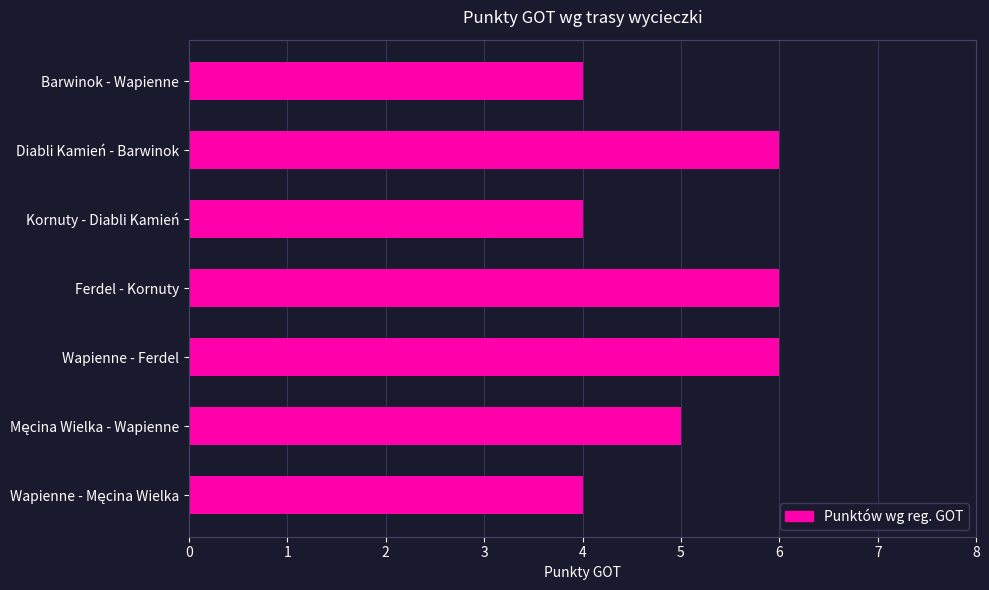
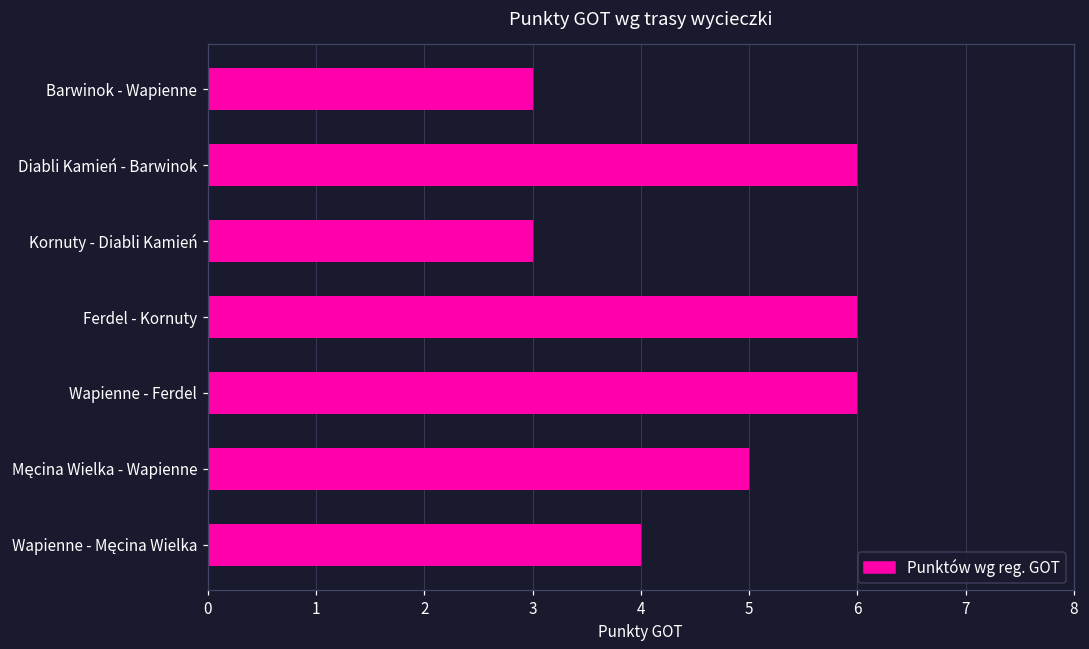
  {
-   "Barwinok - Wapienne": 4,
+   "Barwinok - Wapienne": 3,
    "Diabli Kamień - Barwinok": 6,
-   "Kornuty - Diabli Kamień": 4,
+   "Kornuty - Diabli Kamień": 3,
    "Ferdel - Kornuty": 6,
    "Wapienne - Ferdel": 6,
    "Męcina Wielka - Wapienne": 5,
    "Wapienne - Męcina Wielka": 4
  }
